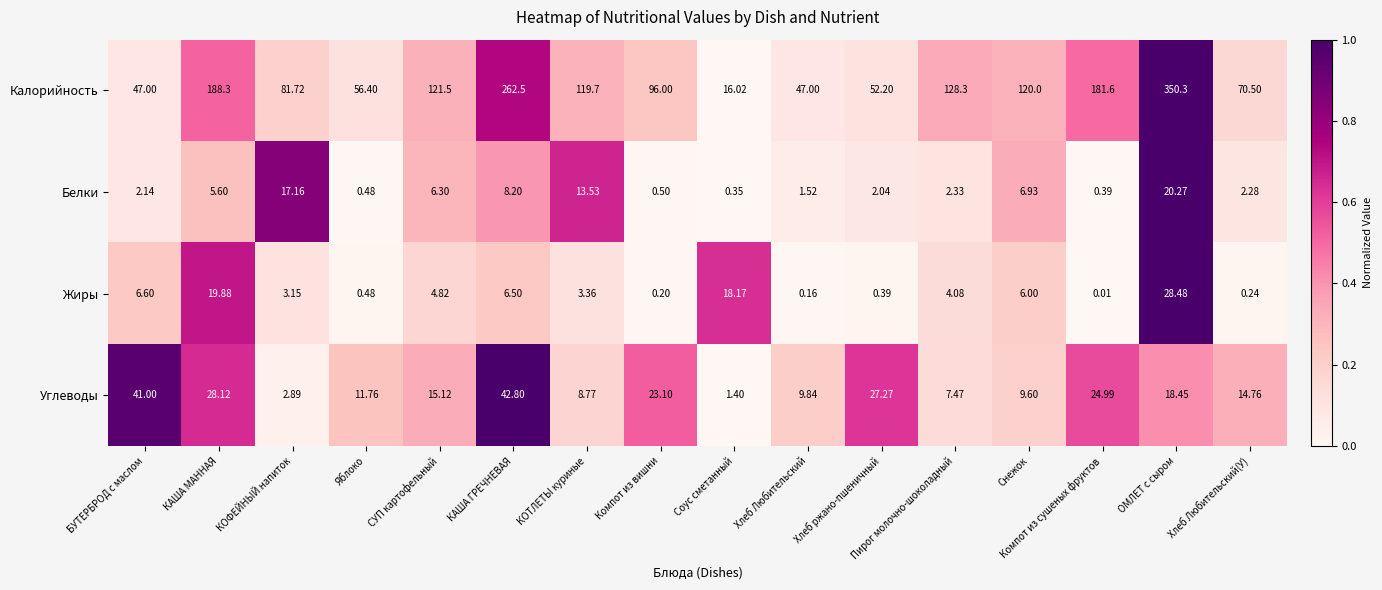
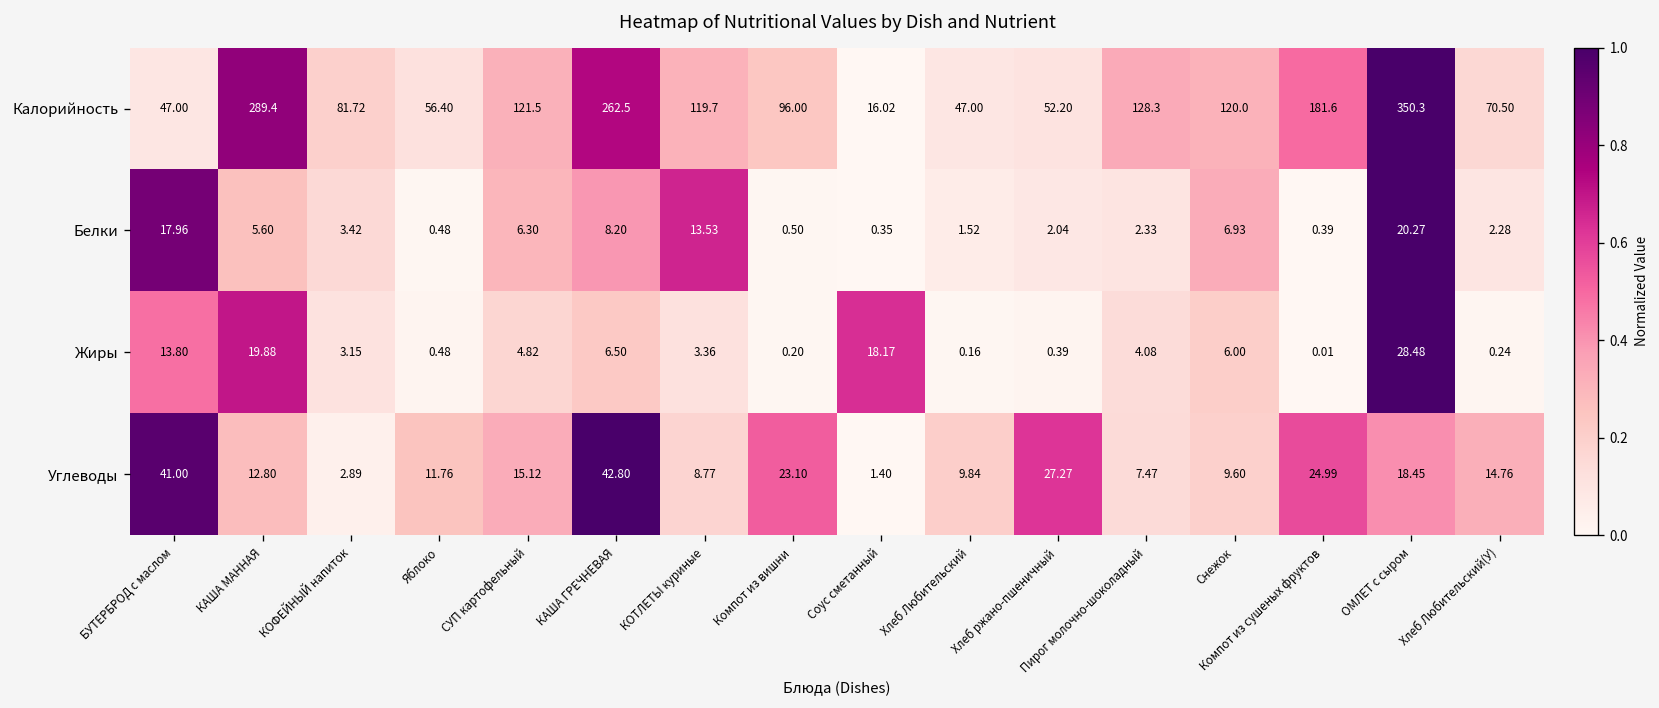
  {
    "Калорийность": {
      "БУТЕРБРОД с маслом": 47.00,
-     "КАША МАННАЯ": 188.3,
+     "КАША МАННАЯ": 289.4,
      "КОФЕЙНЫЙ напиток": 81.72,
      "Яблоко": 56.40,
      "СУП картофельный": 121.5,
      "КАША ГРЕЧНЕВАЯ": 262.5,
      "КОТЛЕТЫ куриные": 119.7,
      "Компот из вишни": 96.00,
      "Соус сметанный": 16.02,
      "Хлеб Любительский": 47.00,
      "Хлеб ржано-пшеничный": 52.20,
      "Пирог молочно-шоколадный": 128.3,
      "Снежок": 120.0,
      "Компот из сушеных фруктов": 181.6,
      "ОМЛЕТ с сыром": 350.3,
      "Хлеб Любительский(У)": 70.50
    },
    "Белки": {
-     "БУТЕРБРОД с маслом": 2.14,
+     "БУТЕРБРОД с маслом": 17.96,
      "КАША МАННАЯ": 5.60,
-     "КОФЕЙНЫЙ напиток": 17.16,
+     "КОФЕЙНЫЙ напиток": 3.42,
      "Яблоко": 0.48,
      "СУП картофельный": 6.30,
      "КАША ГРЕЧНЕВАЯ": 8.20,
      "КОТЛЕТЫ куриные": 13.53,
      "Компот из вишни": 0.50,
      "Соус сметанный": 0.35,
      "Хлеб Любительский": 1.52,
      "Хлеб ржано-пшеничный": 2.04,
      "Пирог молочно-шоколадный": 2.33,
      "Снежок": 6.93,
      "Компот из сушеных фруктов": 0.39,
      "ОМЛЕТ с сыром": 20.27,
      "Хлеб Любительский(У)": 2.28
    },
    "Жиры": {
-     "БУТЕРБРОД с маслом": 6.60,
+     "БУТЕРБРОД с маслом": 13.80,
      "КАША МАННАЯ": 19.88,
      "КОФЕЙНЫЙ напиток": 3.15,
      "Яблоко": 0.48,
      "СУП картофельный": 4.82,
      "КАША ГРЕЧНЕВАЯ": 6.50,
      "КОТЛЕТЫ куриные": 3.36,
      "Компот из вишни": 0.20,
      "Соус сметанный": 18.17,
      "Хлеб Любительский": 0.16,
      "Хлеб ржано-пшеничный": 0.39,
      "Пирог молочно-шоколадный": 4.08,
      "Снежок": 6.00,
      "Компот из сушеных фруктов": 0.01,
      "ОМЛЕТ с сыром": 28.48,
      "Хлеб Любительский(У)": 0.24
    },
    "Углеводы": {
      "БУТЕРБРОД с маслом": 41.00,
-     "КАША МАННАЯ": 28.12,
+     "КАША МАННАЯ": 12.80,
      "КОФЕЙНЫЙ напиток": 2.89,
      "Яблоко": 11.76,
      "СУП картофельный": 15.12,
      "КАША ГРЕЧНЕВАЯ": 42.80,
      "КОТЛЕТЫ куриные": 8.77,
      "Компот из вишни": 23.10,
      "Соус сметанный": 1.40,
      "Хлеб Любительский": 9.84,
      "Хлеб ржано-пшеничный": 27.27,
      "Пирог молочно-шоколадный": 7.47,
      "Снежок": 9.60,
      "Компот из сушеных фруктов": 24.99,
      "ОМЛЕТ с сыром": 18.45,
      "Хлеб Любительский(У)": 14.76
    }
  }
